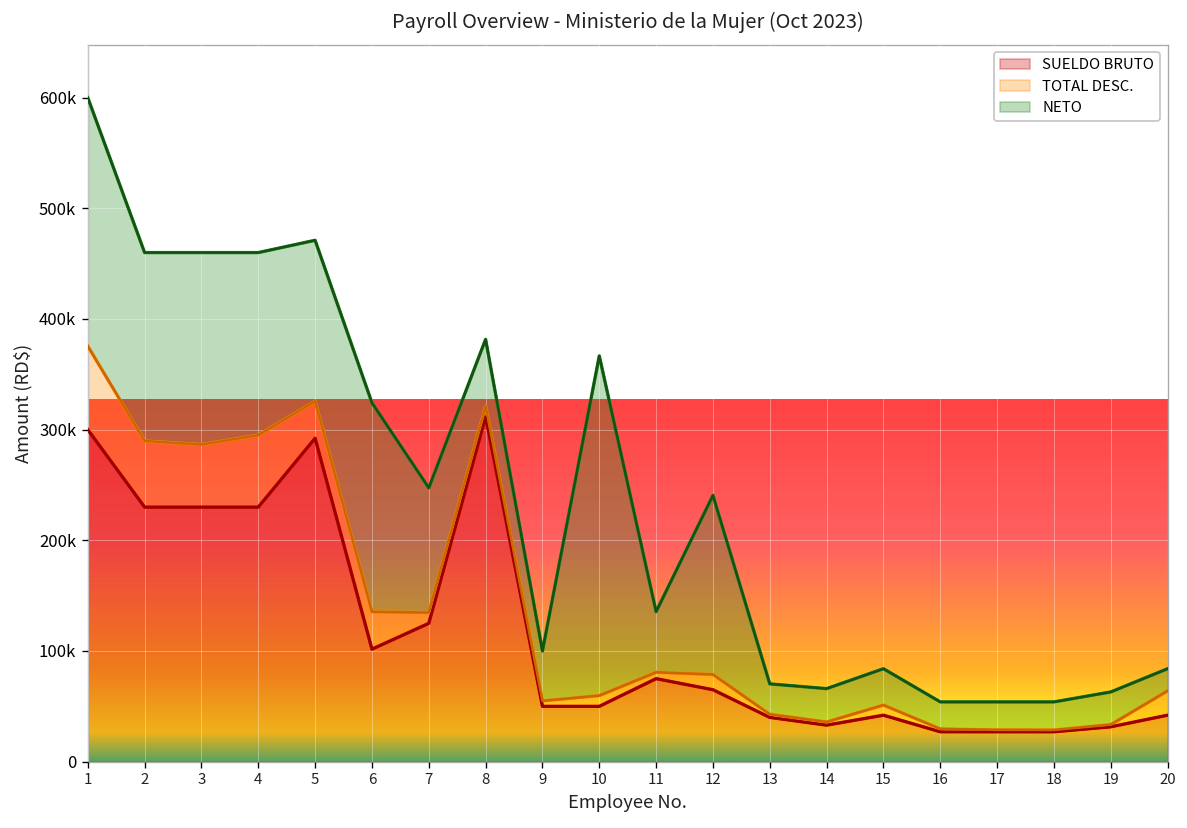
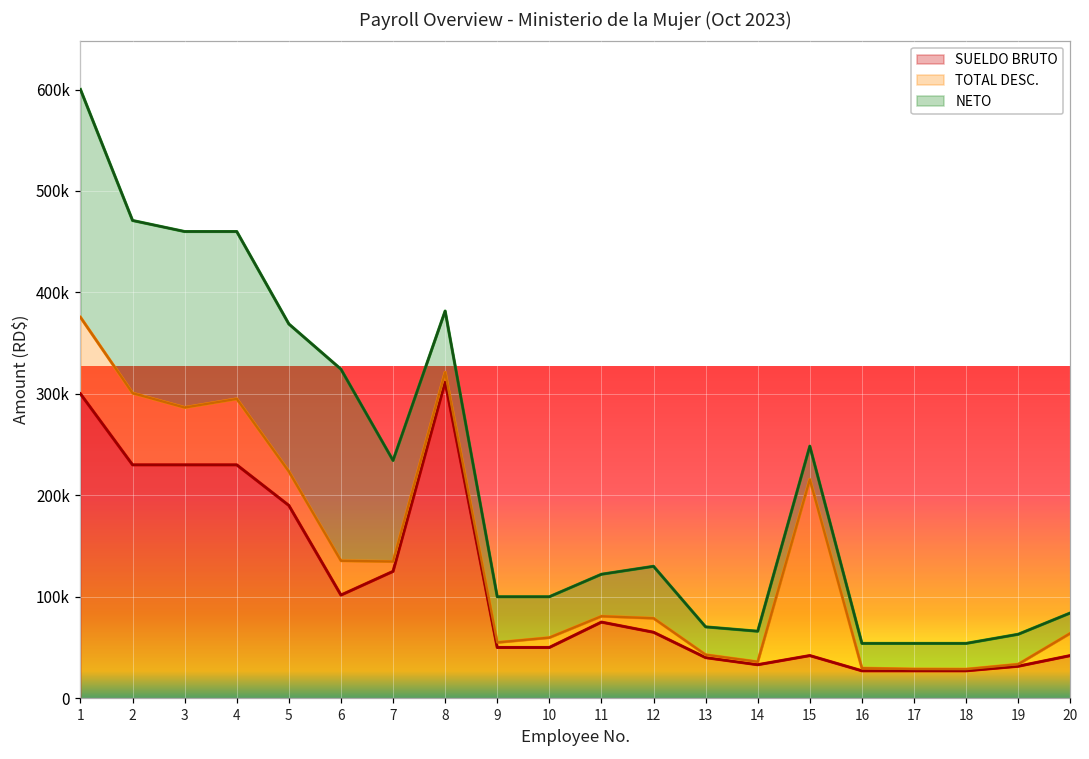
  {
    "SUELDO BRUTO": {
      "1": 300000,
      "2": 230000,
      "3": 230000,
      "4": 230000,
-     "5": 290000,
+     "5": 190000,
      "6": 100000,
      "7": 130000,
      "8": 310000,
      "9": 50000,
      "10": 50000,
      "11": 80000,
      "12": 70000,
      "13": 40000,
      "14": 30000,
      "15": 40000,
      "20": 40000
    },
    "TOTAL DESC.": {
      "1": 80000,
-     "2": 60000,
+     "2": 70000,
      "3": 60000,
      "4": 70000,
      "5": 30000,
      "6": 30000,
      "7": 10000,
      "8": 10000,
      "9": 0,
      "10": 10000,
      "11": 10000,
      "12": 10000,
      "13": 0,
      "14": 0,
-     "15": 10000,
+     "15": 170000,
      "20": 20000
    },
    "NETO": {
      "1": 220000,
      "2": 170000,
      "3": 170000,
      "4": 160000,
      "5": 150000,
      "6": 190000,
-     "7": 110000,
+     "7": 100000,
      "8": 60000,
      "9": 50000,
-     "10": 310000,
-     "11": 50000,
-     "12": 160000,
+     "10": 40000,
+     "11": 40000,
+     "12": 50000,
      "13": 30000,
      "14": 30000,
      "15": 30000,
      "16": 20000,
      "17": 30000,
      "18": 30000,
      "19": 30000,
      "20": 20000
    }
  }
